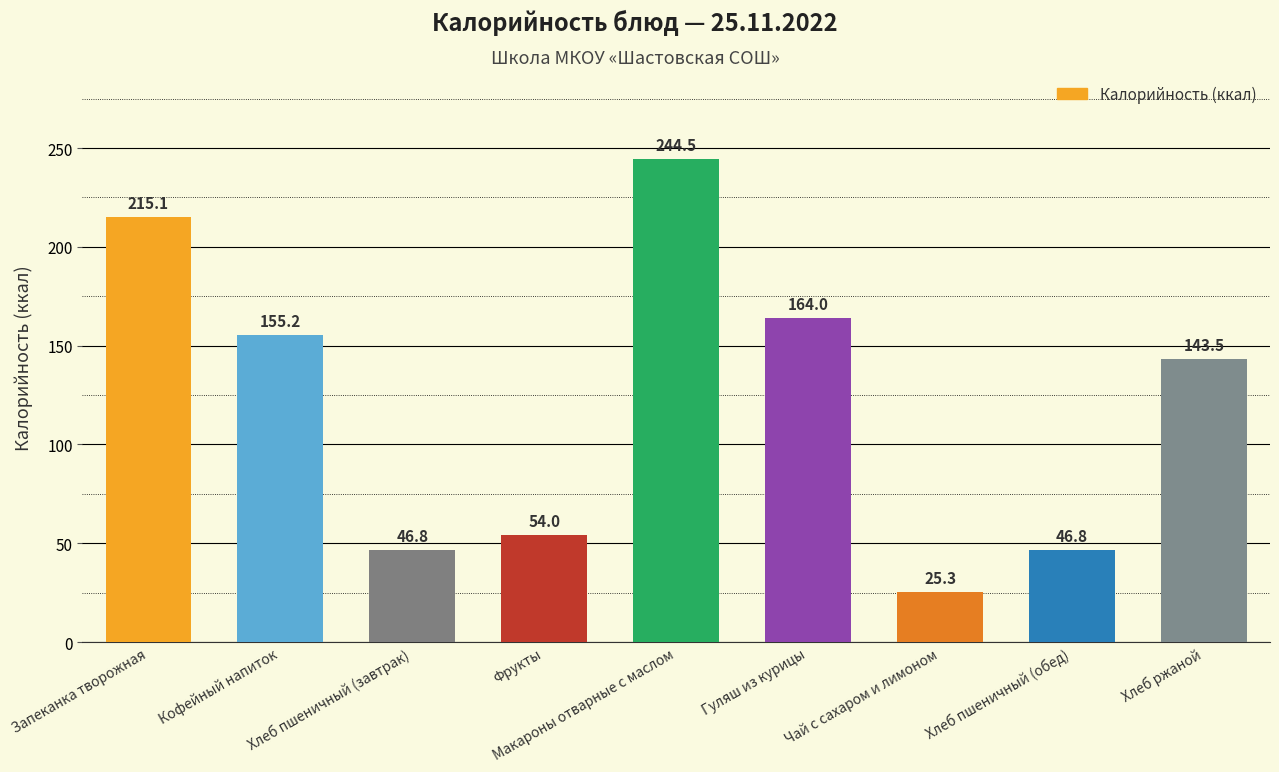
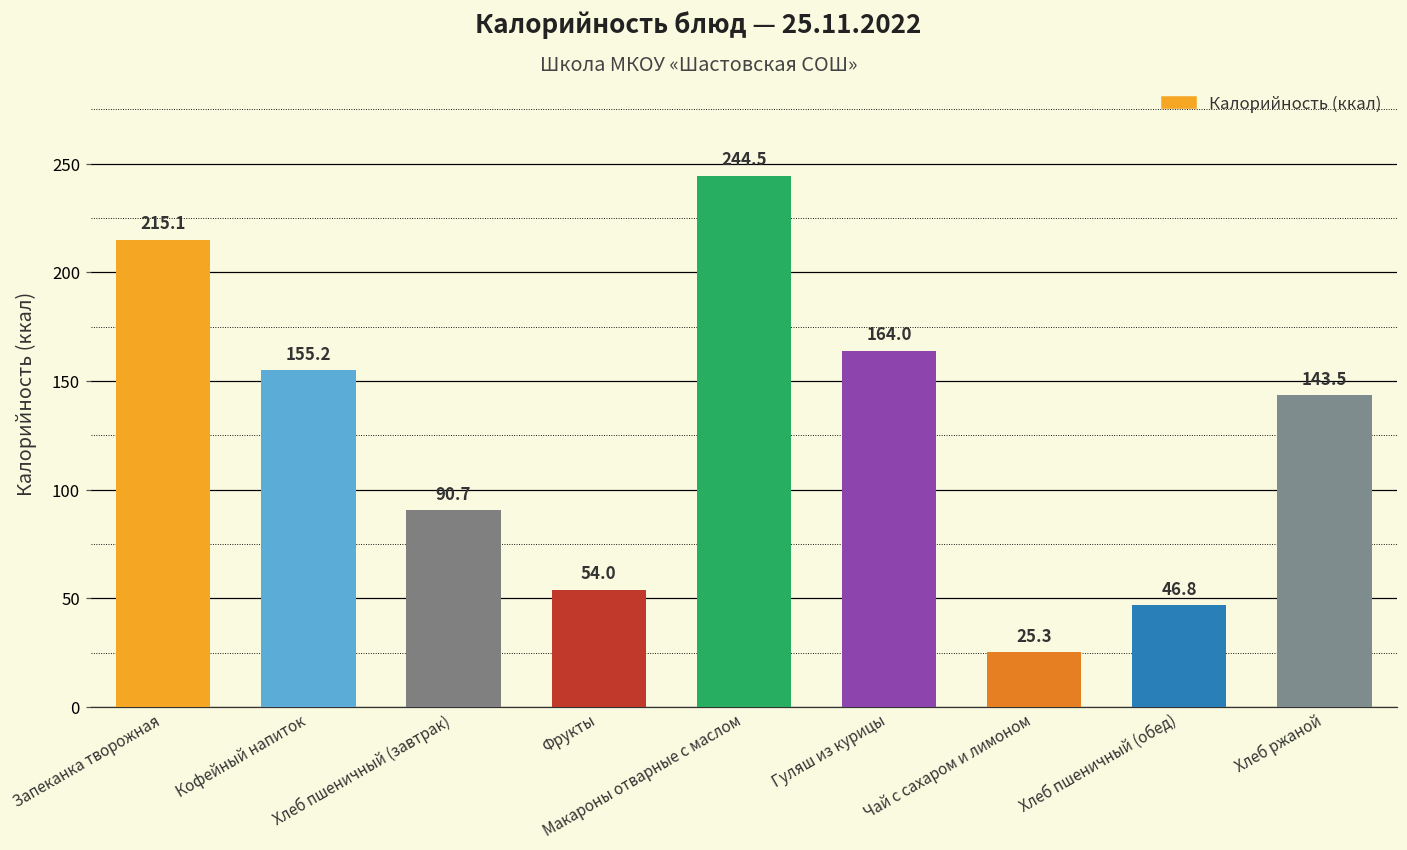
  {
    "Запеканка творожная": 215.1,
    "Кофейный напиток": 155.2,
-   "Хлеб пшеничный (завтрак)": 46.8,
+   "Хлеб пшеничный (завтрак)": 90.7,
    "Фрукты": 54.0,
    "Макароны отварные с маслом": 244.5,
    "Гуляш из курицы": 164.0,
    "Чай с сахаром и лимоном": 25.3,
    "Хлеб пшеничный (обед)": 46.8,
    "Хлеб ржаной": 143.5
  }
